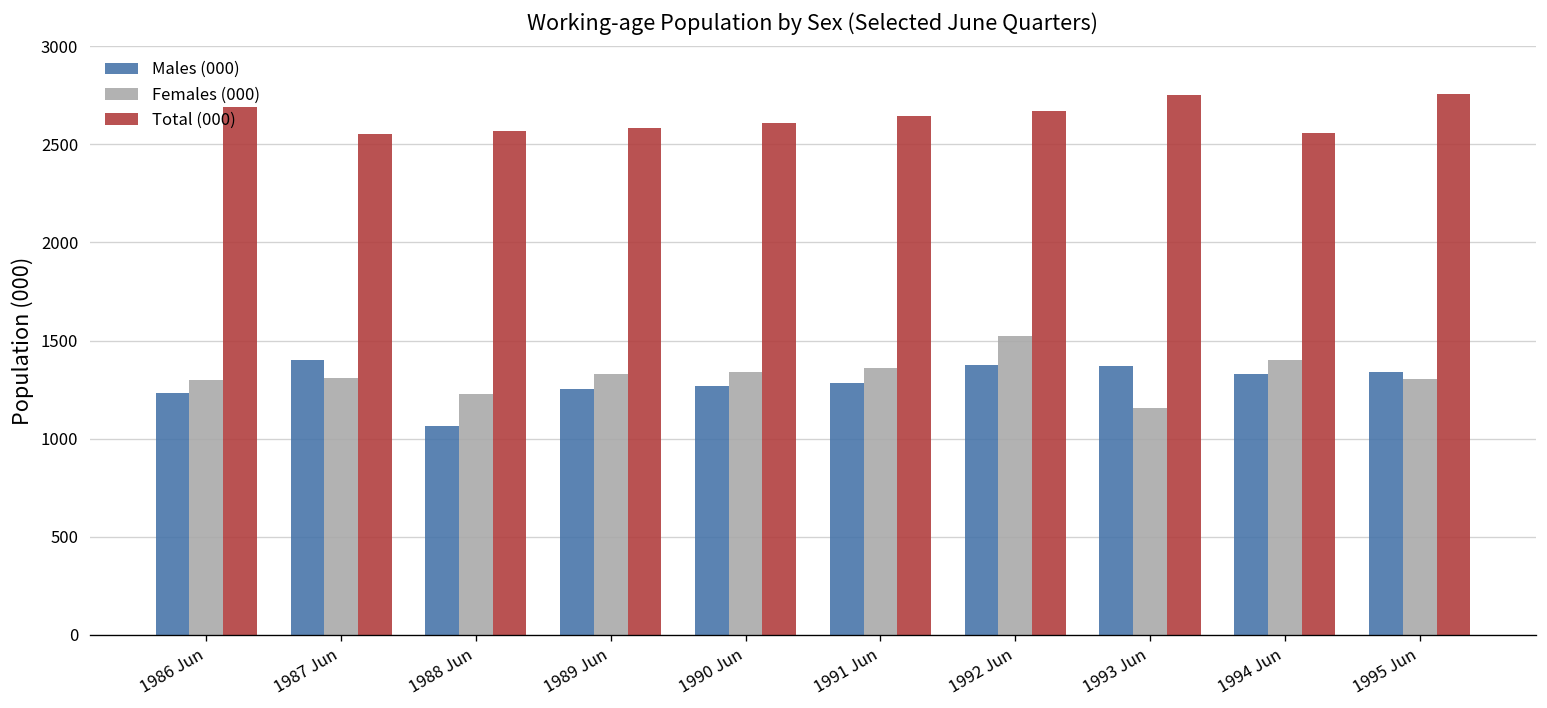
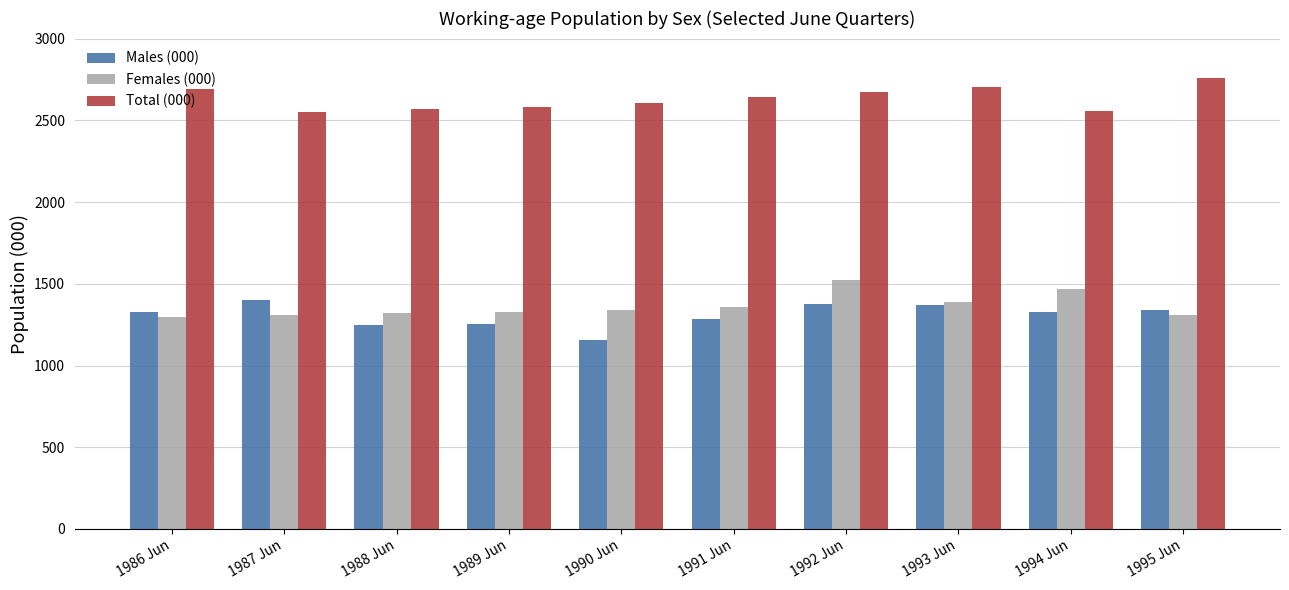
  {
    "Males (000)": {
-     "1986 Jun": 1230,
+     "1986 Jun": 1330,
      "1987 Jun": 1400,
-     "1988 Jun": 1060,
+     "1988 Jun": 1250,
      "1989 Jun": 1250,
-     "1990 Jun": 1270,
+     "1990 Jun": 1160,
      "1991 Jun": 1280,
      "1992 Jun": 1370,
      "1993 Jun": 1370,
      "1994 Jun": 1330,
      "1995 Jun": 1340
    },
    "Females (000)": {
      "1986 Jun": 1300,
      "1987 Jun": 1310,
-     "1988 Jun": 1230,
+     "1988 Jun": 1320,
      "1989 Jun": 1330,
      "1990 Jun": 1340,
      "1991 Jun": 1360,
      "1992 Jun": 1530,
-     "1993 Jun": 1160,
-     "1994 Jun": 1400,
+     "1993 Jun": 1390,
+     "1994 Jun": 1470,
      "1995 Jun": 1310
    },
    "Total (000)": {
      "1986 Jun": 2690,
      "1987 Jun": 2550,
      "1988 Jun": 2570,
      "1989 Jun": 2580,
      "1990 Jun": 2610,
      "1991 Jun": 2640,
      "1992 Jun": 2670,
-     "1993 Jun": 2750,
+     "1993 Jun": 2700,
      "1994 Jun": 2560,
      "1995 Jun": 2760
    }
  }
